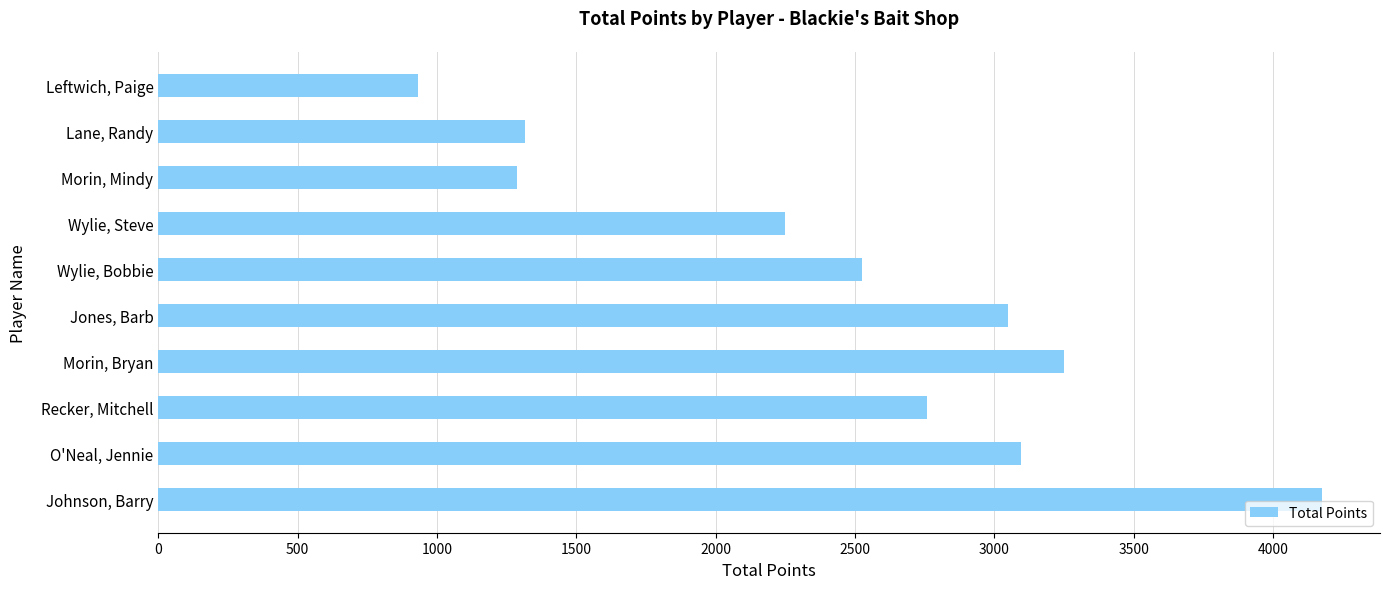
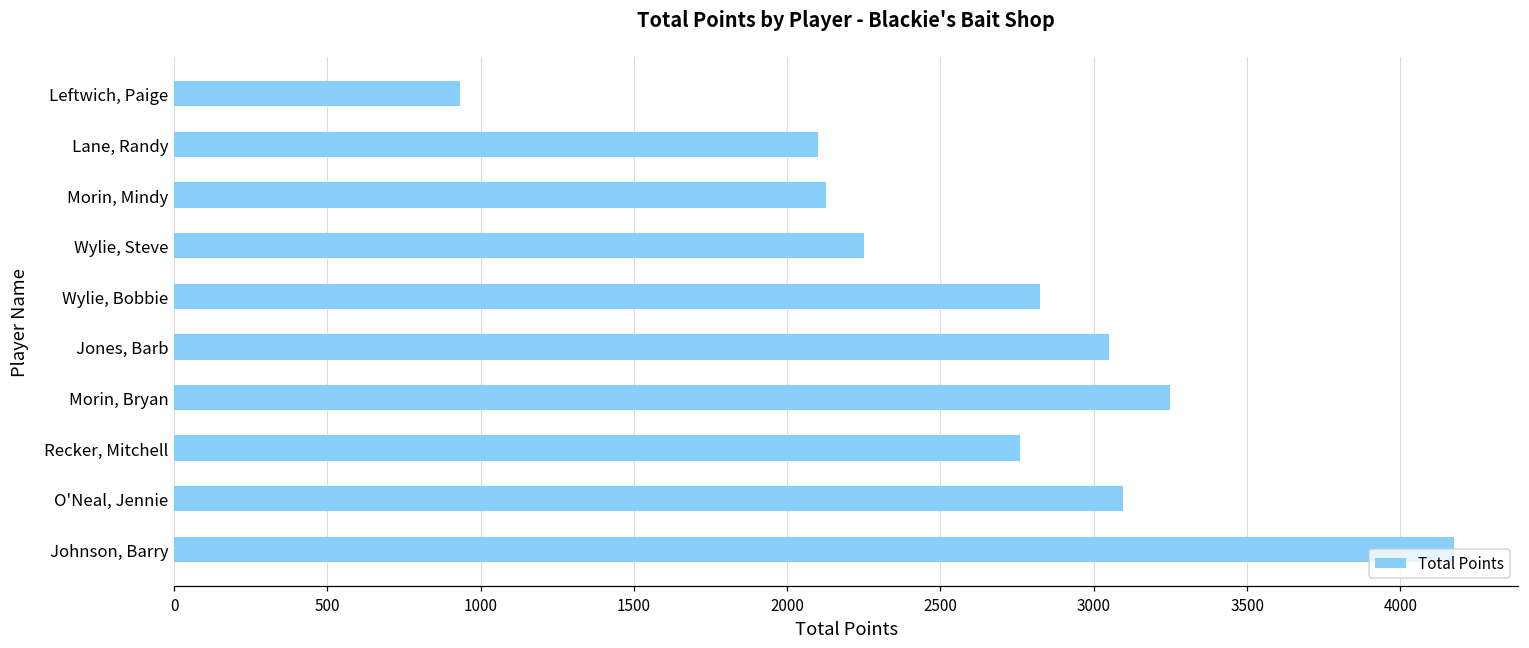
  {
    "Leftwich, Paige": 930,
-   "Lane, Randy": 1320,
-   "Morin, Mindy": 1290,
+   "Lane, Randy": 2100,
+   "Morin, Mindy": 2130,
    "Wylie, Steve": 2250,
-   "Wylie, Bobbie": 2530,
+   "Wylie, Bobbie": 2820,
    "Jones, Barb": 3050,
    "Morin, Bryan": 3250,
    "Recker, Mitchell": 2760,
    "O'Neal, Jennie": 3100,
    "Johnson, Barry": 4180
  }
